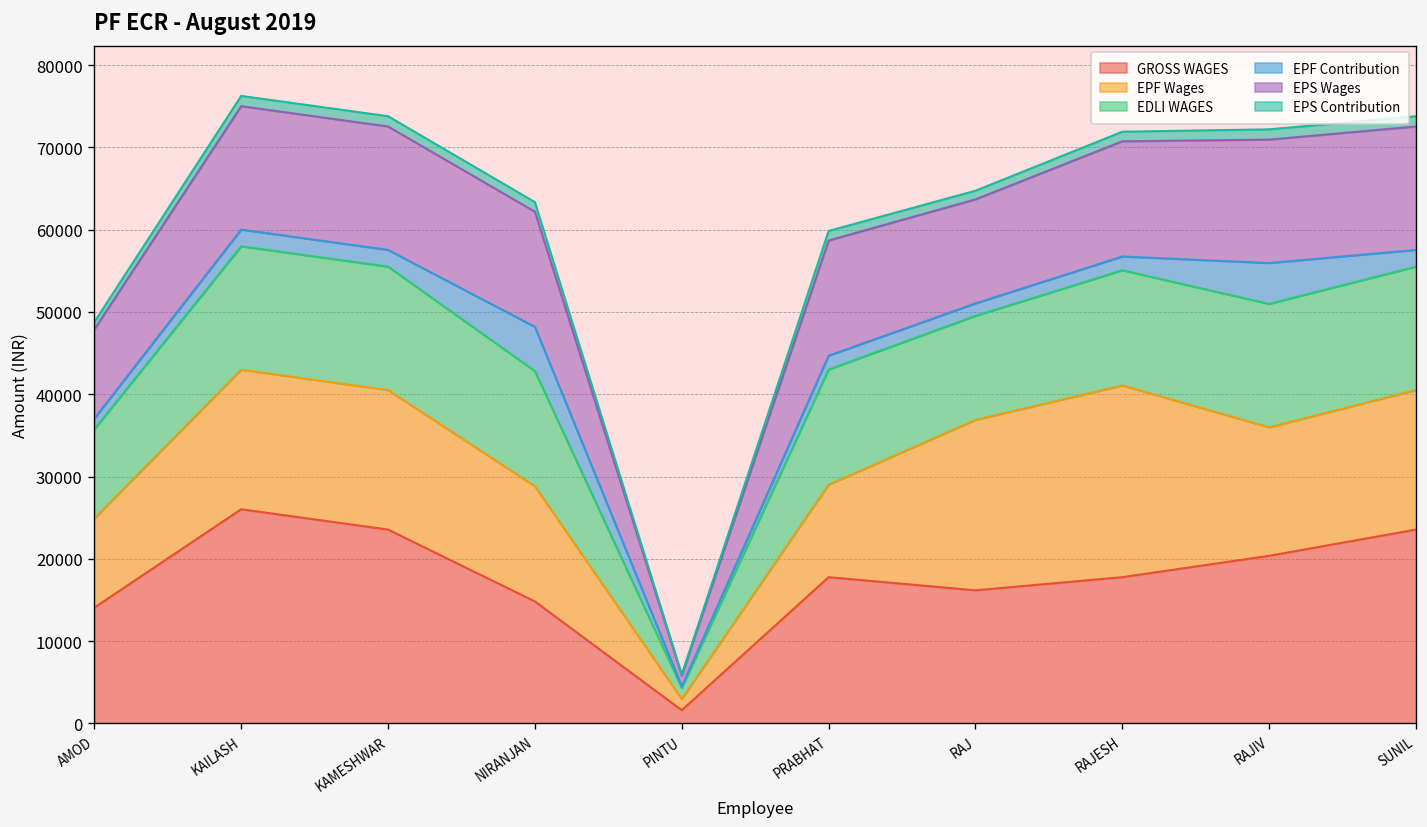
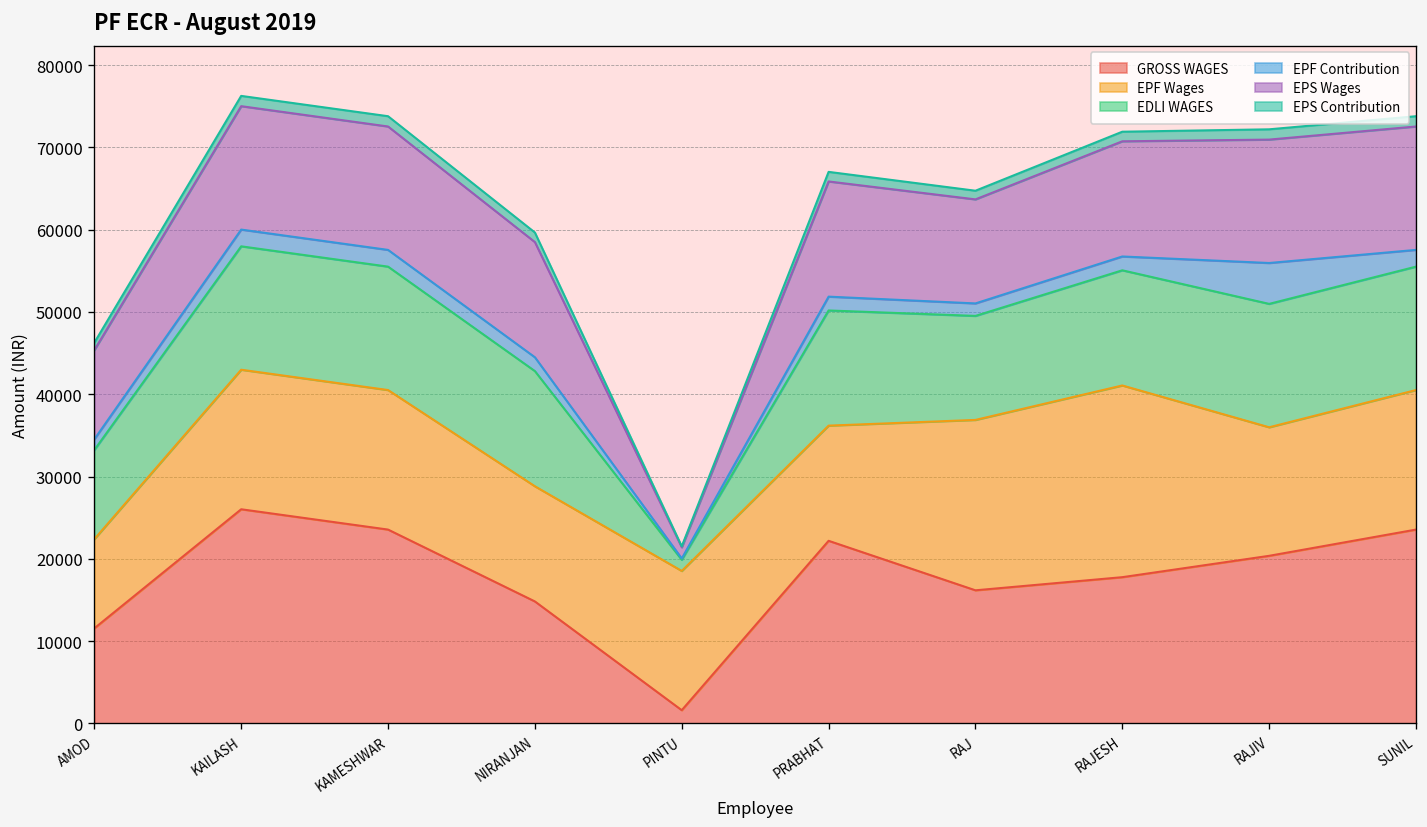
  {
    "GROSS WAGES": {
-     "AMOD": 14000,
+     "AMOD": 12000,
      "KAILASH": 26000,
      "KAMESHWAR": 24000,
      "NIRANJAN": 15000,
      "PINTU": 2000,
-     "PRABHAT": 18000,
+     "PRABHAT": 22000,
      "RAJ": 16000,
      "RAJESH": 18000,
      "RAJIV": 20000,
      "SUNIL": 24000
    },
    "EPF Wages": {
      "AMOD": 11000,
      "KAILASH": 17000,
      "KAMESHWAR": 17000,
      "NIRANJAN": 14000,
-     "PINTU": 1000,
-     "PRABHAT": 11000,
+     "PINTU": 17000,
+     "PRABHAT": 14000,
      "RAJ": 21000,
      "RAJESH": 23000,
      "RAJIV": 16000,
      "SUNIL": 17000
    },
    "EPF Contribution": {
      "AMOD": 1000,
      "KAILASH": 2000,
      "KAMESHWAR": 2000,
-     "NIRANJAN": 5000,
+     "NIRANJAN": 2000,
      "PRABHAT": 2000,
      "RAJ": 2000,
      "RAJESH": 2000,
      "RAJIV": 5000,
      "SUNIL": 2000
    },
    "EPS Wages": {
      "AMOD": 11000,
      "KAILASH": 15000,
      "KAMESHWAR": 15000,
      "NIRANJAN": 14000,
      "PRABHAT": 14000,
      "RAJ": 13000,
      "RAJESH": 14000,
      "RAJIV": 15000,
      "SUNIL": 15000
    }
  }
